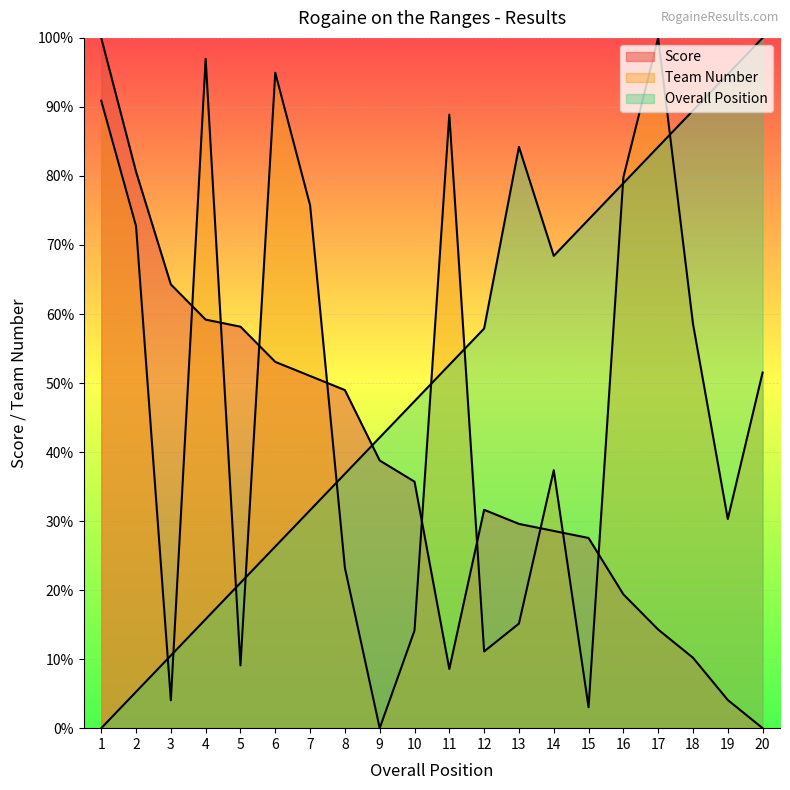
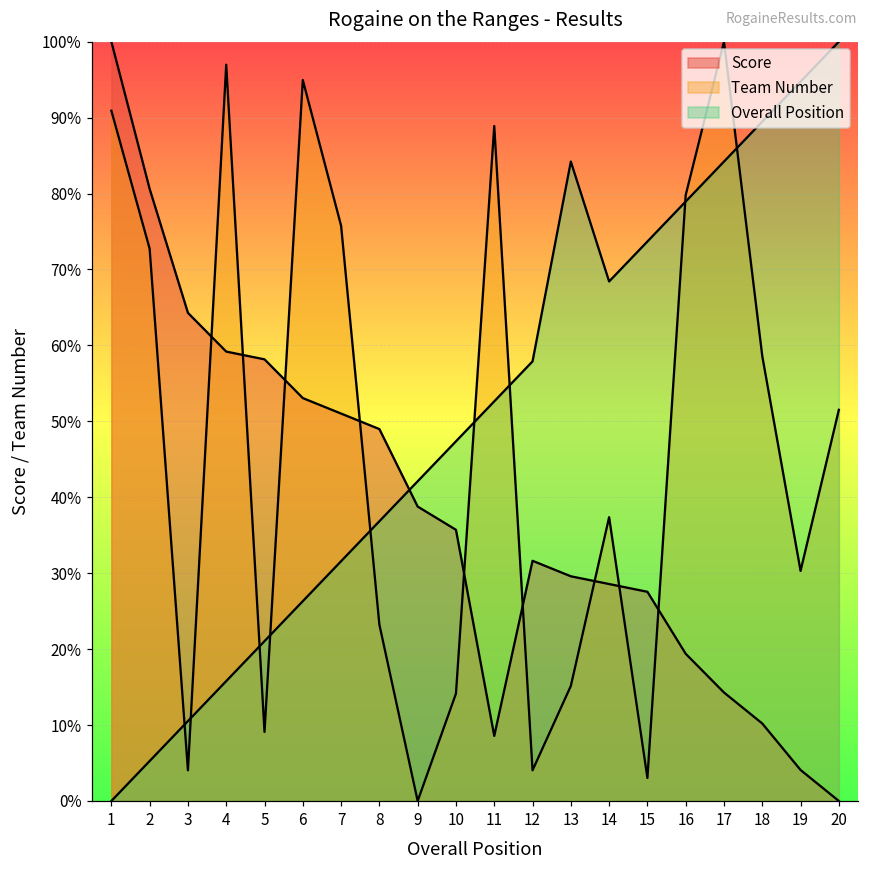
  {
    "Score": {
      "1": "100%",
      "2": "81%",
      "3": "64%",
      "4": "59%",
      "5": "58%",
      "6": "53%",
      "7": "51%",
      "8": "49%",
      "9": "39%",
      "10": "36%",
      "11": "9%",
      "12": "32%",
      "13": "30%",
      "14": "29%",
      "15": "28%",
      "16": "19%",
      "17": "14%",
      "18": "10%",
      "19": "4%",
      "20": "0%"
    },
    "Team Number": {
      "1": "91%",
      "2": "73%",
      "3": "4%",
      "4": "97%",
      "5": "9%",
      "6": "95%",
      "7": "76%",
      "8": "23%",
      "9": "0%",
      "10": "14%",
      "11": "89%",
-     "12": "11%",
+     "12": "4%",
      "13": "15%",
      "14": "37%",
      "15": "3%",
      "16": "80%",
      "17": "100%",
      "18": "59%",
      "19": "30%",
      "20": "52%"
    },
    "Overall Position": {
      "1": "0%",
      "2": "5%",
      "3": "11%",
      "4": "16%",
      "5": "21%",
      "6": "26%",
      "7": "32%",
      "8": "37%",
      "9": "42%",
      "10": "47%",
      "11": "53%",
      "12": "58%",
      "13": "84%",
      "14": "68%",
      "15": "74%",
      "16": "79%",
      "17": "84%",
      "20": "100%"
    }
  }
